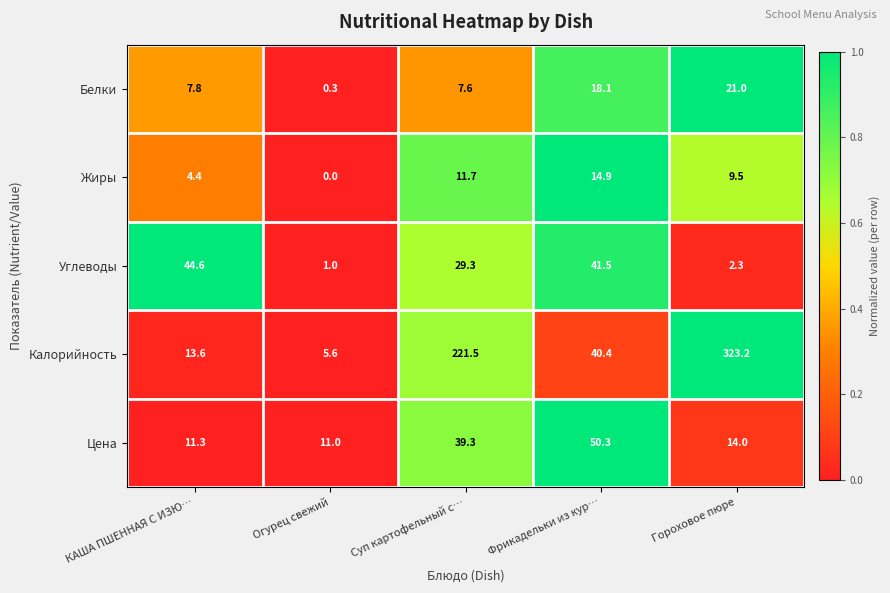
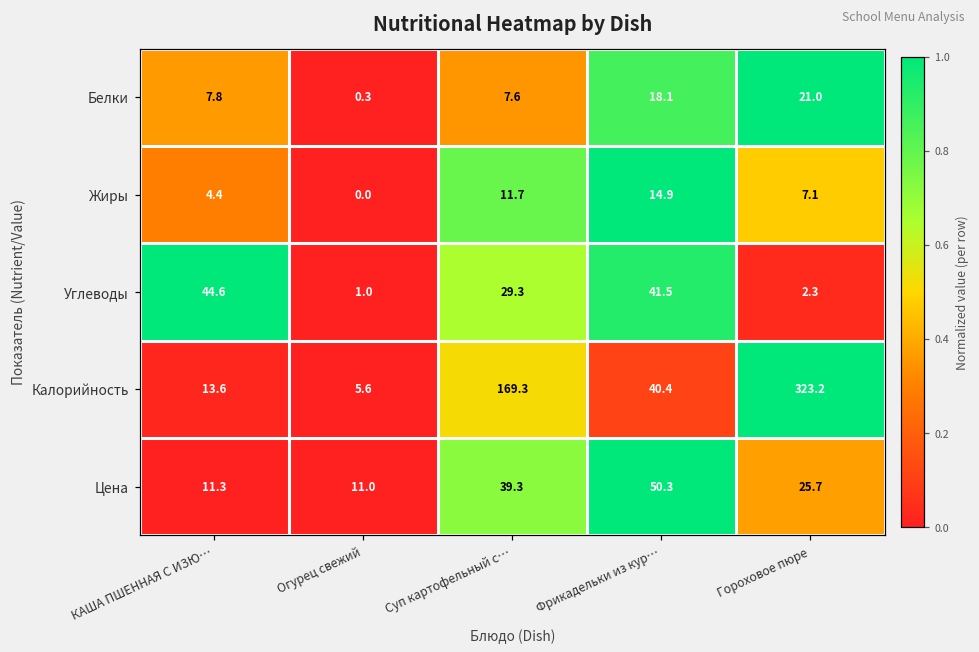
  {
    "Белки": {
      "КАША ПШЕННАЯ С ИЗЮ…": 7.8,
      "Огурец свежий": 0.3,
      "Суп картофельный с…": 7.6,
      "Фрикадельки из кур…": 18.1,
      "Гороховое пюре": 21.0
    },
    "Жиры": {
      "КАША ПШЕННАЯ С ИЗЮ…": 4.4,
      "Огурец свежий": 0.0,
      "Суп картофельный с…": 11.7,
      "Фрикадельки из кур…": 14.9,
-     "Гороховое пюре": 9.5
+     "Гороховое пюре": 7.1
    },
    "Углеводы": {
      "КАША ПШЕННАЯ С ИЗЮ…": 44.6,
      "Огурец свежий": 1.0,
      "Суп картофельный с…": 29.3,
      "Фрикадельки из кур…": 41.5,
      "Гороховое пюре": 2.3
    },
    "Калорийность": {
      "КАША ПШЕННАЯ С ИЗЮ…": 13.6,
      "Огурец свежий": 5.6,
-     "Суп картофельный с…": 221.5,
+     "Суп картофельный с…": 169.3,
      "Фрикадельки из кур…": 40.4,
      "Гороховое пюре": 323.2
    },
    "Цена": {
      "КАША ПШЕННАЯ С ИЗЮ…": 11.3,
      "Огурец свежий": 11.0,
      "Суп картофельный с…": 39.3,
      "Фрикадельки из кур…": 50.3,
-     "Гороховое пюре": 14.0
+     "Гороховое пюре": 25.7
    }
  }
